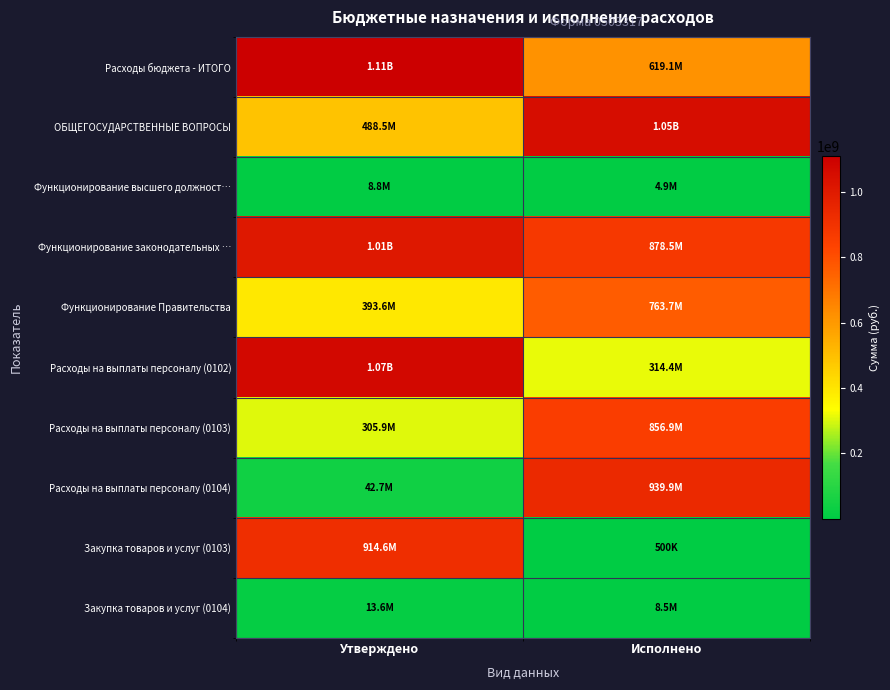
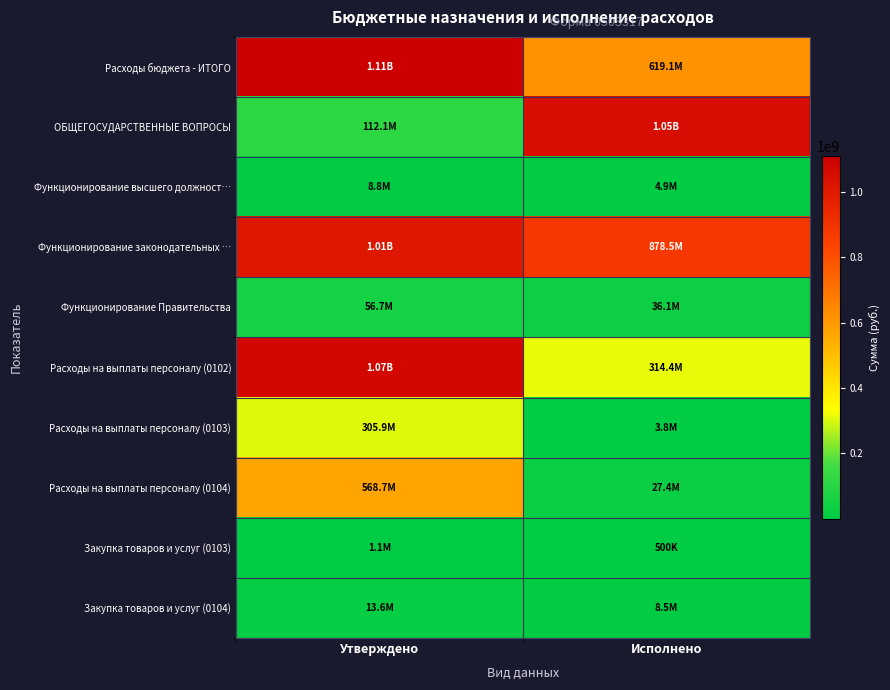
  {
    "Расходы бюджета - ИТОГО": {
      "Утверждено": "1.11B",
      "Исполнено": "619.1M"
    },
    "ОБЩЕГОСУДАРСТВЕННЫЕ ВОПРОСЫ": {
-     "Утверждено": "488.5M",
+     "Утверждено": "112.1M",
      "Исполнено": "1.05B"
    },
    "Функционирование высшего должност…": {
      "Утверждено": "8.8M",
      "Исполнено": "4.9M"
    },
    "Функционирование законодательных …": {
      "Утверждено": "1.01B",
      "Исполнено": "878.5M"
    },
    "Функционирование Правительства": {
-     "Утверждено": "393.6M",
-     "Исполнено": "763.7M"
+     "Утверждено": "56.7M",
+     "Исполнено": "36.1M"
    },
    "Расходы на выплаты персоналу (0102)": {
      "Утверждено": "1.07B",
      "Исполнено": "314.4M"
    },
    "Расходы на выплаты персоналу (0103)": {
      "Утверждено": "305.9M",
-     "Исполнено": "856.9M"
+     "Исполнено": "3.8M"
    },
    "Расходы на выплаты персоналу (0104)": {
-     "Утверждено": "42.7M",
-     "Исполнено": "939.9M"
+     "Утверждено": "568.7M",
+     "Исполнено": "27.4M"
    },
    "Закупка товаров и услуг (0103)": {
-     "Утверждено": "914.6M",
+     "Утверждено": "1.1M",
      "Исполнено": "500K"
    },
    "Закупка товаров и услуг (0104)": {
      "Утверждено": "13.6M",
      "Исполнено": "8.5M"
    }
  }
